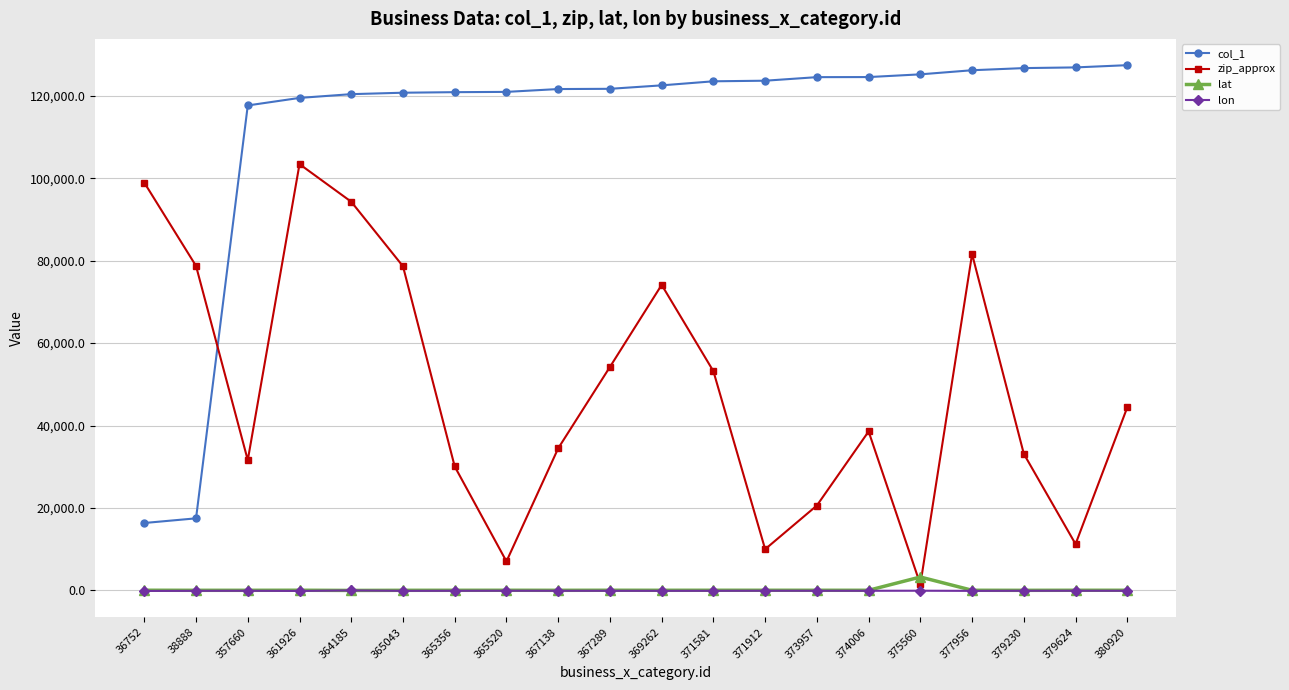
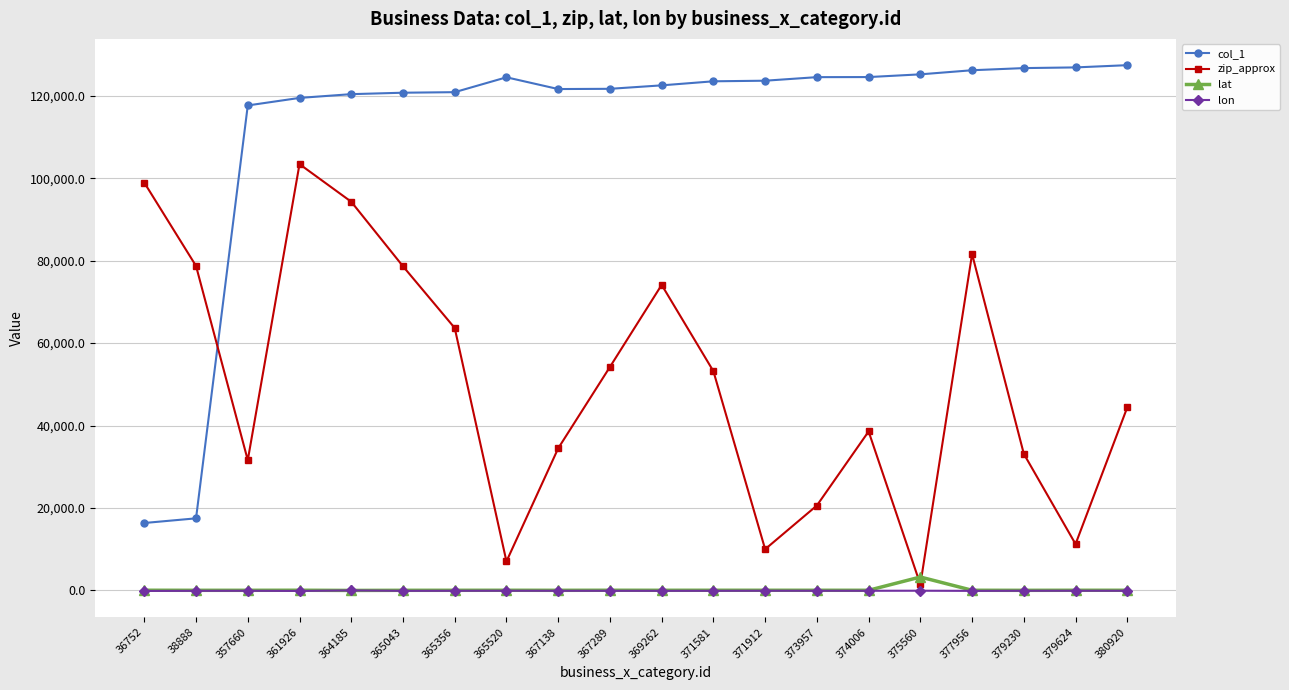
  {
    "col_1": {
      "36752": "16,000",
      "38888": "17,000",
      "357660": "118,000",
      "361926": "119,000",
      "364185": "120,000",
      "365043": "121,000",
      "365356": "121,000",
-     "365520": "121,000",
+     "365520": "124,000",
      "367138": "122,000",
      "367289": "122,000",
      "369262": "123,000",
      "371581": "124,000",
      "371912": "124,000",
      "373957": "125,000",
      "374006": "125,000",
      "375560": "125,000",
      "377956": "126,000",
      "379230": "127,000",
      "379624": "127,000",
      "380920": "127,000"
    },
    "zip_approx": {
      "36752": "99,000",
      "38888": "79,000",
      "357660": "32,000",
      "361926": "103,000",
      "364185": "94,000",
      "365043": "79,000",
-     "365356": "30,000",
+     "365356": "64,000",
      "365520": "7,000",
      "367138": "34,000",
      "367289": "54,000",
      "369262": "74,000",
      "371581": "53,000",
      "371912": "10,000",
      "373957": "21,000",
      "374006": "39,000",
      "375560": "1,000",
      "377956": "82,000",
      "379230": "33,000",
      "379624": "11,000",
      "380920": "44,000"
    },
    "lat": {
      "375560": "3,000"
    },
    "lon": {
      "375560": "0"
    }
  }
